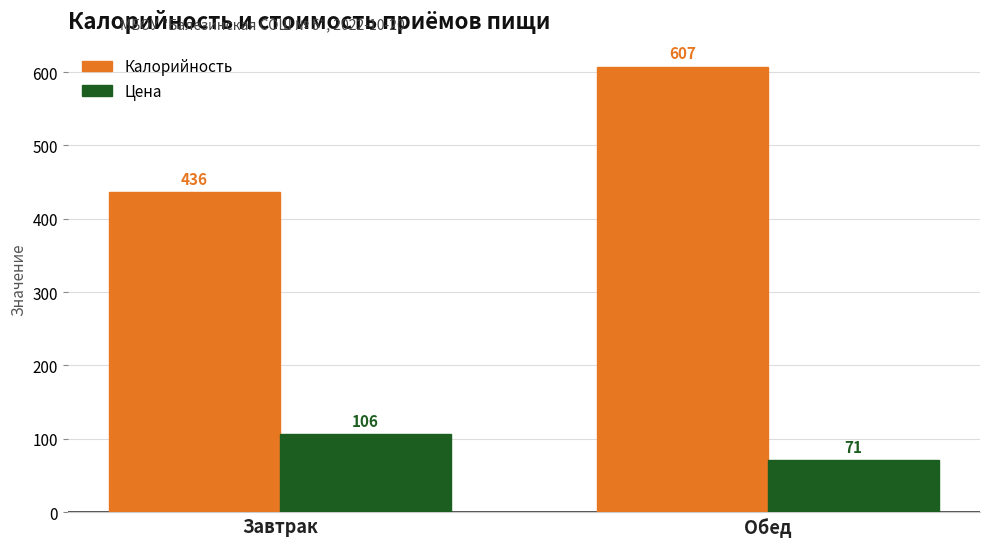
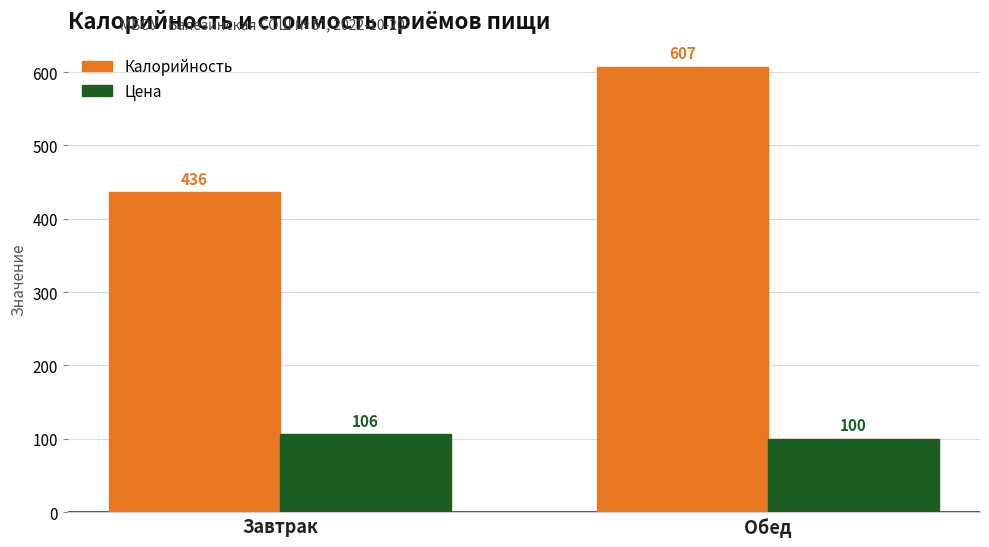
  {
    "Калорийность": {
      "Завтрак": 436,
      "Обед": 607
    },
    "Цена": {
      "Завтрак": 106,
-     "Обед": 71
+     "Обед": 100
    }
  }
